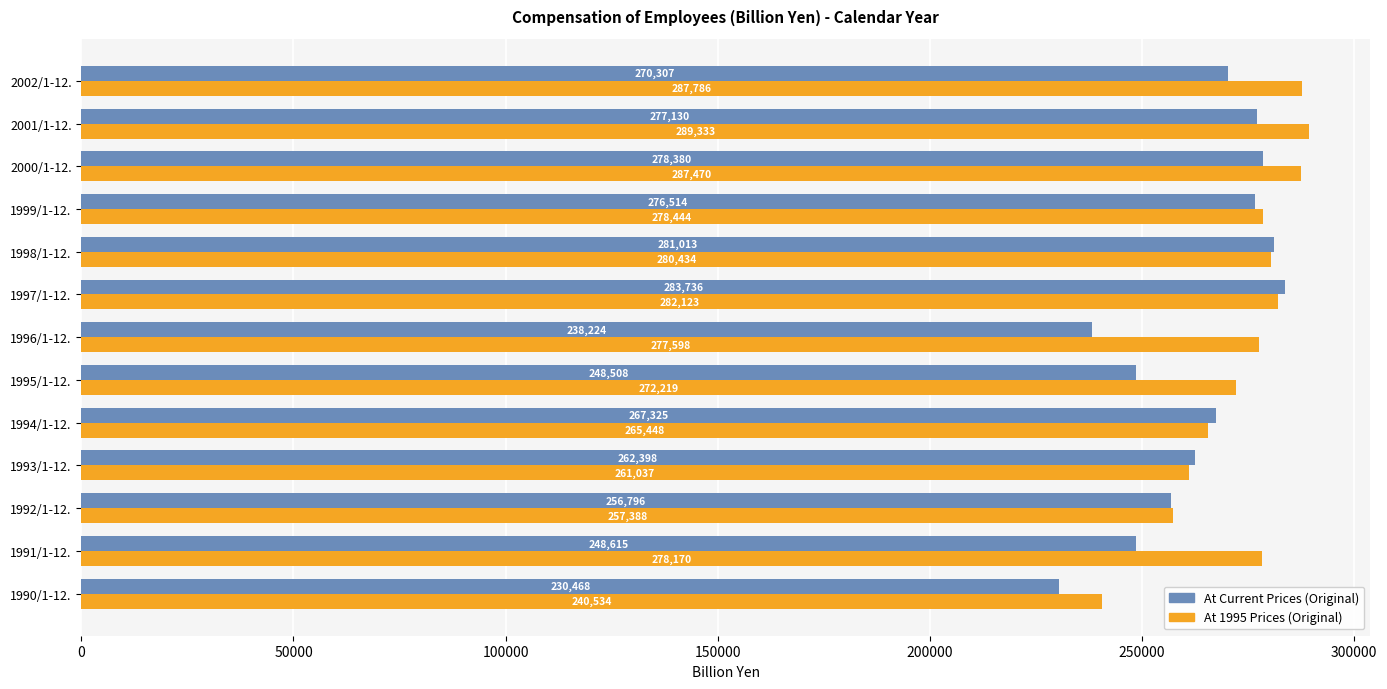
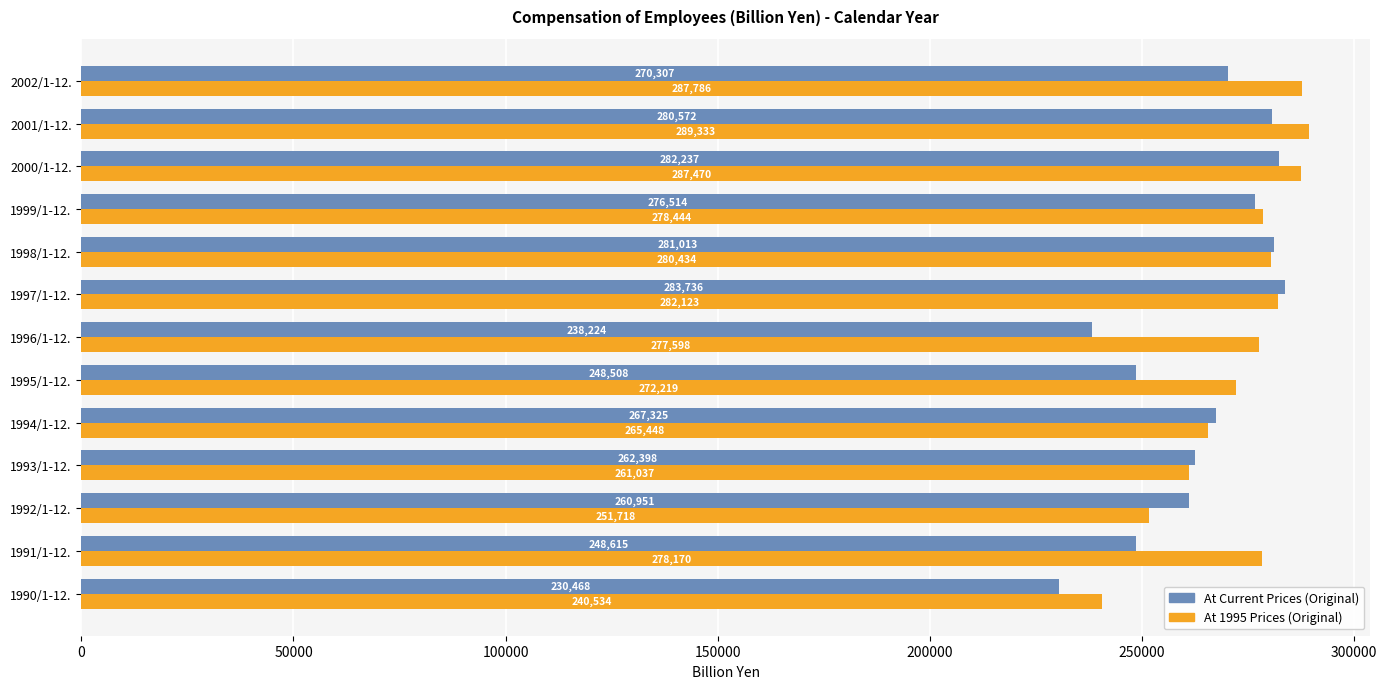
  {
    "At Current Prices (Original)": {
      "2002/1-12.": "270,307",
-     "2001/1-12.": "277,130",
-     "2000/1-12.": "278,380",
+     "2001/1-12.": "280,572",
+     "2000/1-12.": "282,237",
      "1999/1-12.": "276,514",
      "1998/1-12.": "281,013",
      "1997/1-12.": "283,736",
      "1996/1-12.": "238,224",
      "1995/1-12.": "248,508",
      "1994/1-12.": "267,325",
      "1993/1-12.": "262,398",
-     "1992/1-12.": "256,796",
+     "1992/1-12.": "260,951",
      "1991/1-12.": "248,615",
      "1990/1-12.": "230,468"
    },
    "At 1995 Prices (Original)": {
      "2002/1-12.": "287,786",
      "2001/1-12.": "289,333",
      "2000/1-12.": "287,470",
      "1999/1-12.": "278,444",
      "1998/1-12.": "280,434",
      "1997/1-12.": "282,123",
      "1996/1-12.": "277,598",
      "1995/1-12.": "272,219",
      "1994/1-12.": "265,448",
      "1993/1-12.": "261,037",
-     "1992/1-12.": "257,388",
+     "1992/1-12.": "251,718",
      "1991/1-12.": "278,170",
      "1990/1-12.": "240,534"
    }
  }
